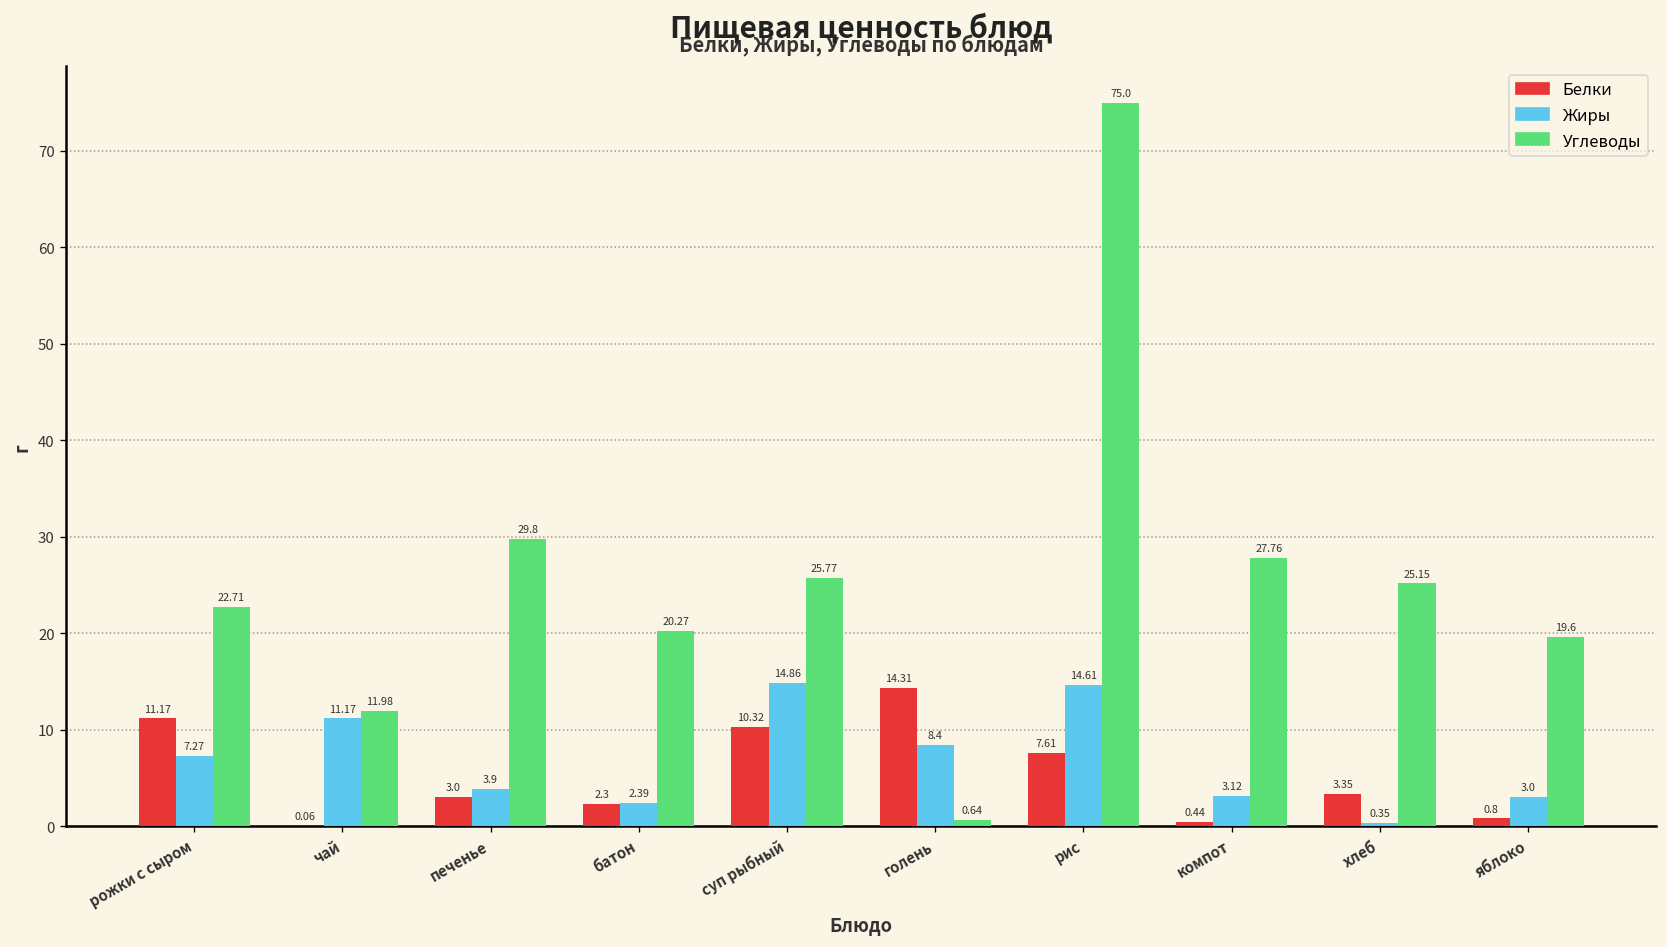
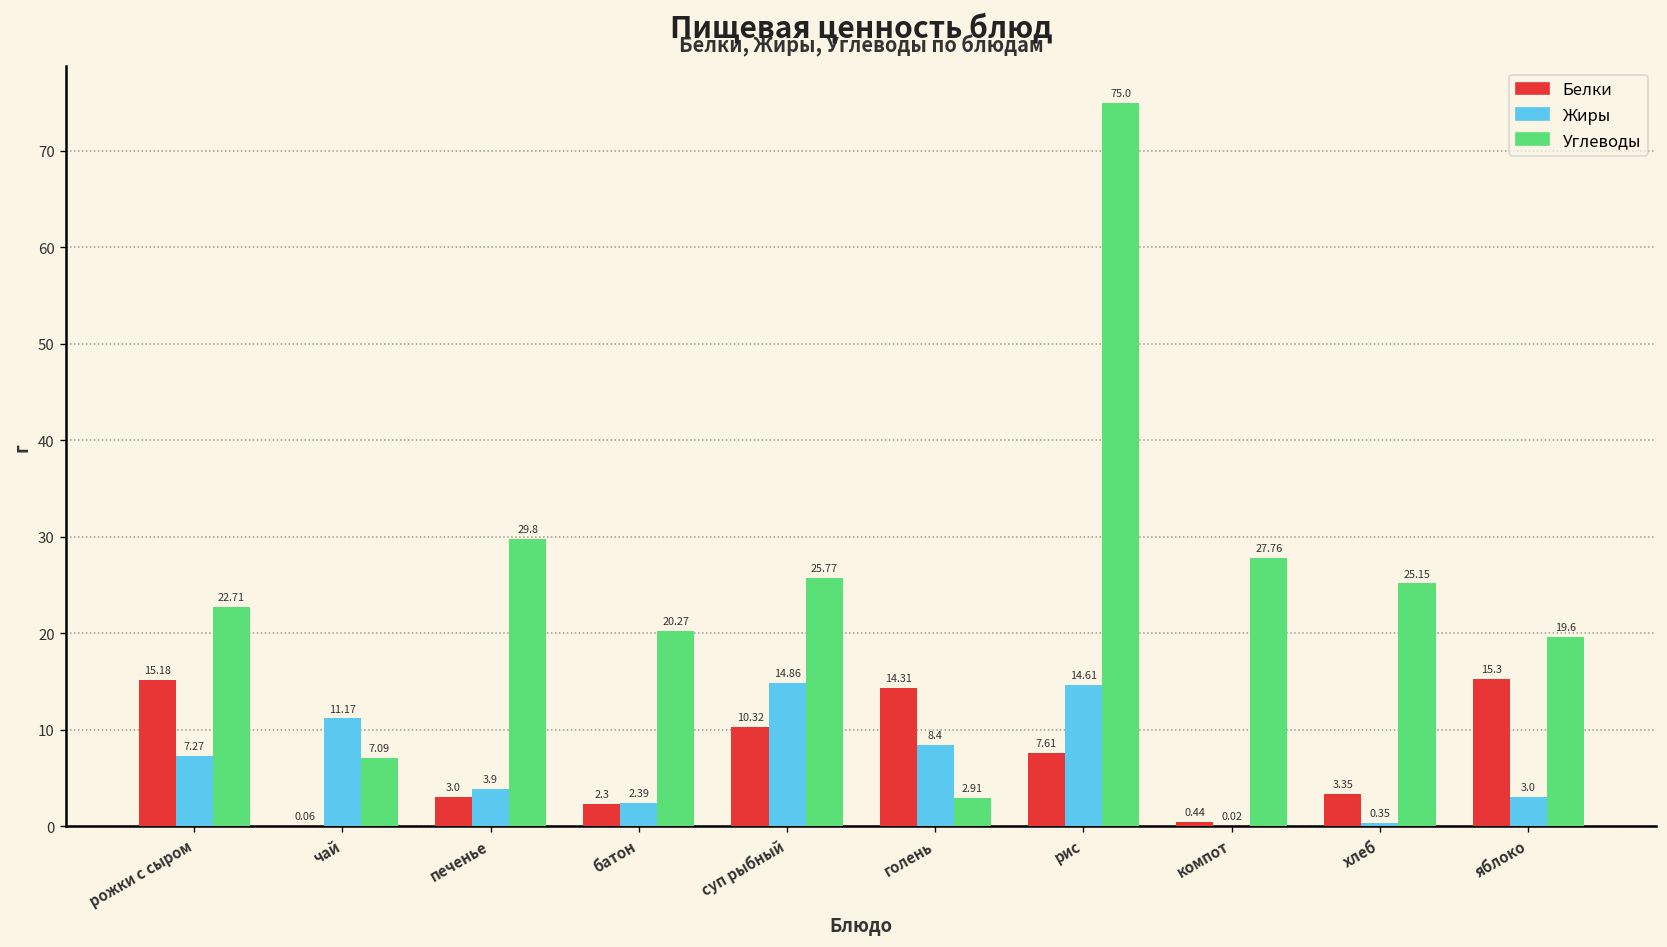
  {
    "Белки": {
-     "рожки с сыром": 11.17,
+     "рожки с сыром": 15.18,
      "чай": 0.06,
      "печенье": 3.0,
      "батон": 2.3,
      "суп рыбный": 10.32,
      "голень": 14.31,
      "рис": 7.61,
      "компот": 0.44,
      "хлеб": 3.35,
-     "яблоко": 0.8
+     "яблоко": 15.3
    },
    "Жиры": {
      "рожки с сыром": 7.27,
      "чай": 11.17,
      "печенье": 3.9,
      "батон": 2.39,
      "суп рыбный": 14.86,
      "голень": 8.4,
      "рис": 14.61,
-     "компот": 3.12,
+     "компот": 0.02,
      "хлеб": 0.35,
      "яблоко": 3.0
    },
    "Углеводы": {
      "рожки с сыром": 22.71,
-     "чай": 11.98,
+     "чай": 7.09,
      "печенье": 29.8,
      "батон": 20.27,
      "суп рыбный": 25.77,
-     "голень": 0.64,
+     "голень": 2.91,
      "рис": 75.0,
      "компот": 27.76,
      "хлеб": 25.15,
      "яблоко": 19.6
    }
  }
